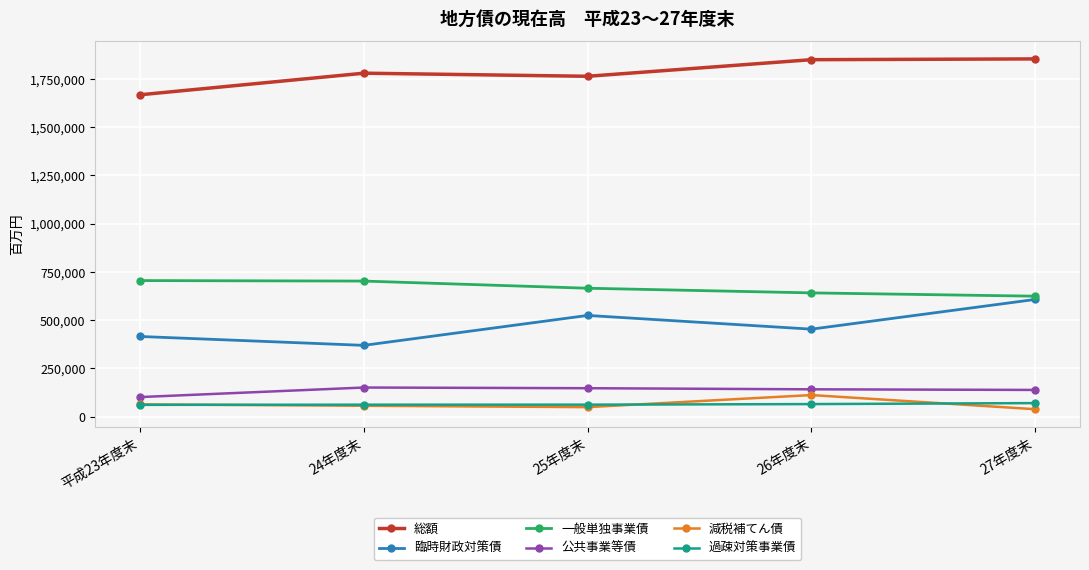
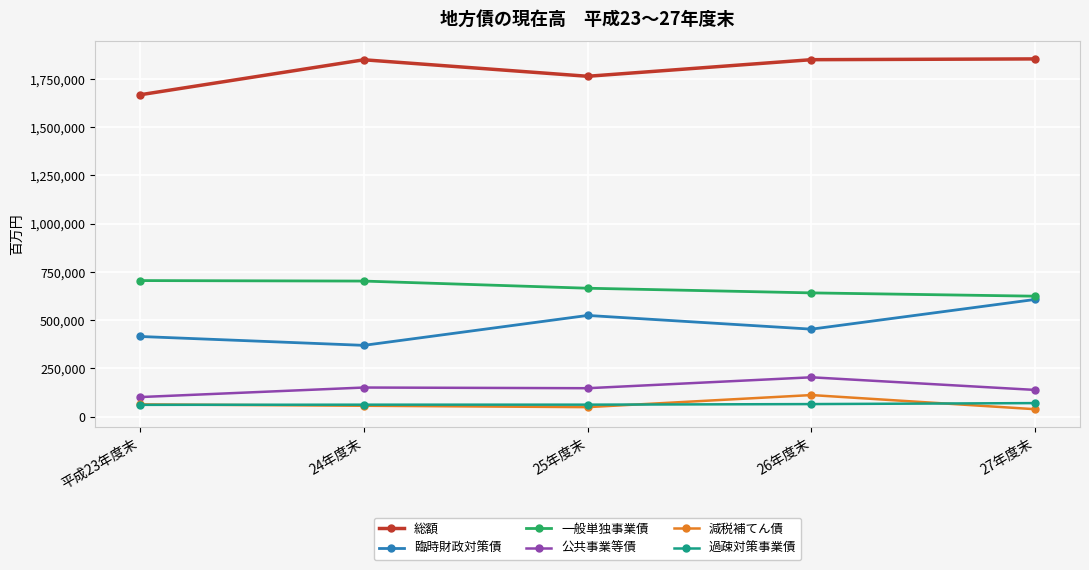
  {
    "総額": {
      "平成23年度末": "1,670,000",
-     "24年度末": "1,780,000",
+     "24年度末": "1,850,000",
      "25年度末": "1,760,000",
      "26年度末": "1,850,000",
      "27年度末": "1,850,000"
    },
    "臨時財政対策債": {
      "平成23年度末": "420,000",
      "24年度末": "370,000",
      "25年度末": "520,000",
      "26年度末": "450,000",
      "27年度末": "610,000"
    },
    "公共事業等債": {
      "平成23年度末": "100,000",
      "24年度末": "150,000",
      "25年度末": "150,000",
-     "26年度末": "140,000",
+     "26年度末": "200,000",
      "27年度末": "140,000"
    },
    "減税補てん債": {
      "26年度末": "110,000",
      "27年度末": "40,000"
    }
  }
